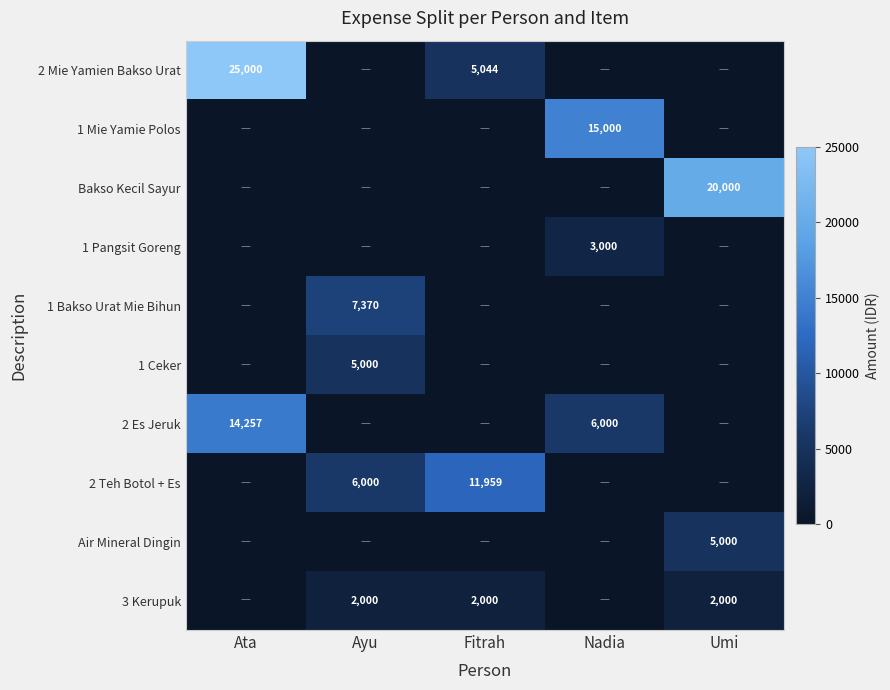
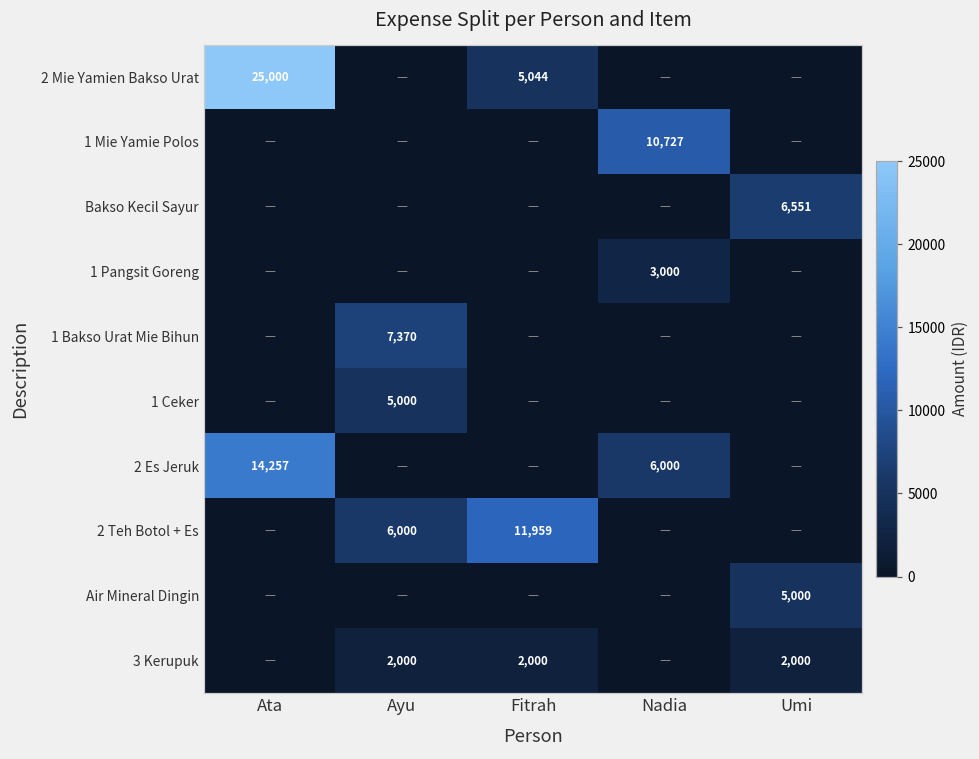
  {
    "2 Mie Yamien Bakso Urat": {
      "Ata": "25,000",
      "Fitrah": "5,044"
    },
    "1 Mie Yamie Polos": {
-     "Nadia": "15,000"
+     "Nadia": "10,727"
    },
    "Bakso Kecil Sayur": {
-     "Umi": "20,000"
+     "Umi": "6,551"
    },
    "1 Pangsit Goreng": {
      "Nadia": "3,000"
    },
    "1 Bakso Urat Mie Bihun": {
      "Ayu": "7,370"
    },
    "1 Ceker": {
      "Ayu": "5,000"
    },
    "2 Es Jeruk": {
      "Ata": "14,257",
      "Nadia": "6,000"
    },
    "2 Teh Botol + Es": {
      "Ayu": "6,000",
      "Fitrah": "11,959"
    },
    "Air Mineral Dingin": {
      "Umi": "5,000"
    },
    "3 Kerupuk": {
      "Ayu": "2,000",
      "Fitrah": "2,000",
      "Umi": "2,000"
    }
  }
